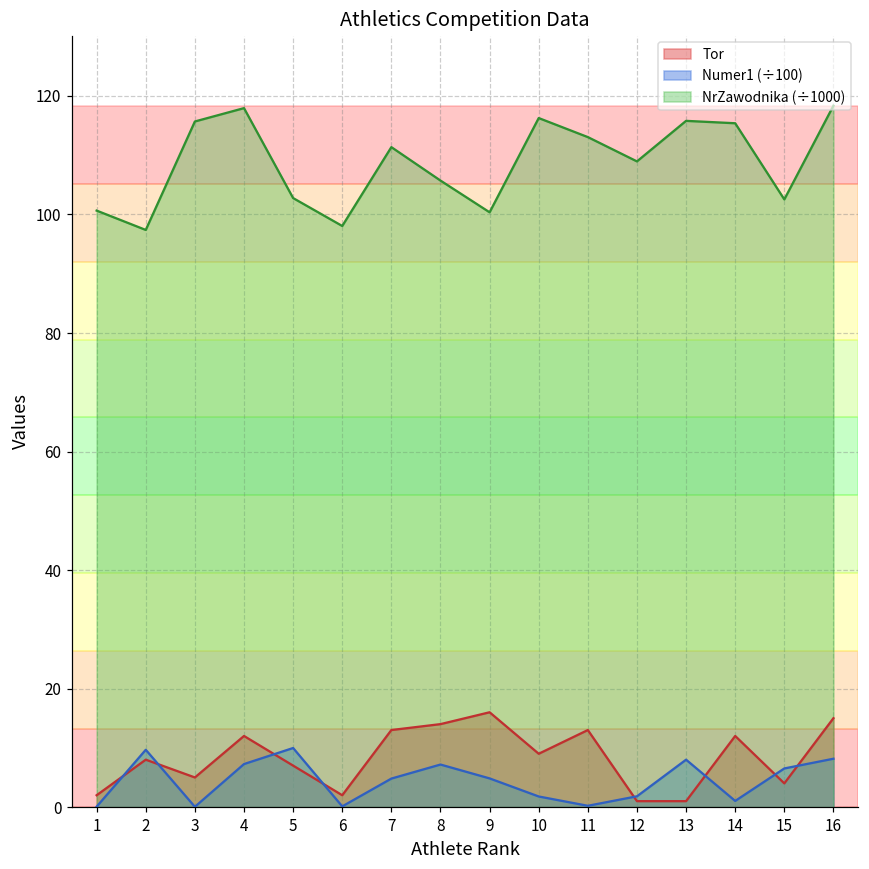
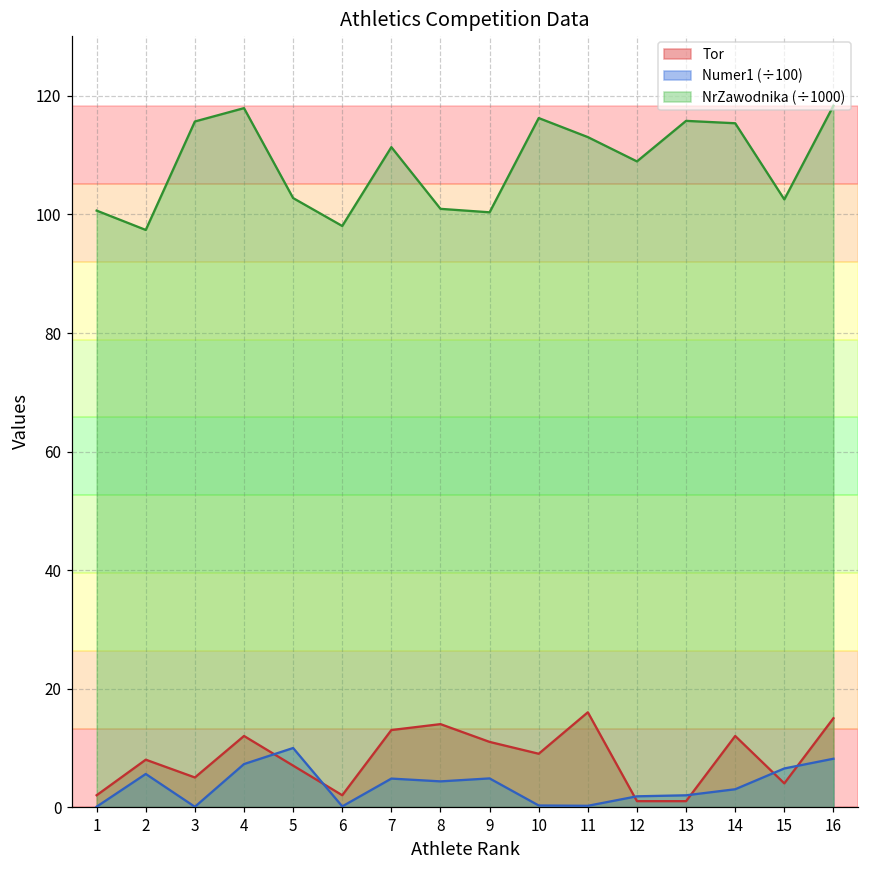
  {
    "Tor": {
      "1": 2,
      "2": 8,
      "3": 5,
      "4": 12,
      "5": 7,
      "6": 2,
      "7": 13,
      "8": 14,
-     "9": 16,
+     "9": 11,
      "10": 9,
-     "11": 13,
+     "11": 16,
      "12": 1,
      "13": 1,
      "14": 12,
      "15": 4,
      "16": 15
    },
    "Numer1 (÷100)": {
      "1": 0,
-     "2": 10,
+     "2": 6,
      "3": 0,
      "4": 7,
      "5": 10,
      "6": 0,
      "7": 5,
-     "8": 7,
+     "8": 4,
      "9": 5,
-     "10": 2,
+     "10": 0,
      "11": 0,
      "12": 2,
-     "13": 8,
-     "14": 1,
+     "13": 2,
+     "14": 3,
      "15": 7,
      "16": 8
    },
    "NrZawodnika (÷1000)": {
      "1": 101,
      "2": 97,
      "3": 116,
      "4": 118,
      "5": 103,
      "6": 98,
      "7": 111,
-     "8": 106,
+     "8": 101,
      "9": 100,
      "10": 116,
      "11": 113,
      "12": 109,
      "13": 116,
      "14": 115,
      "15": 103
    }
  }
